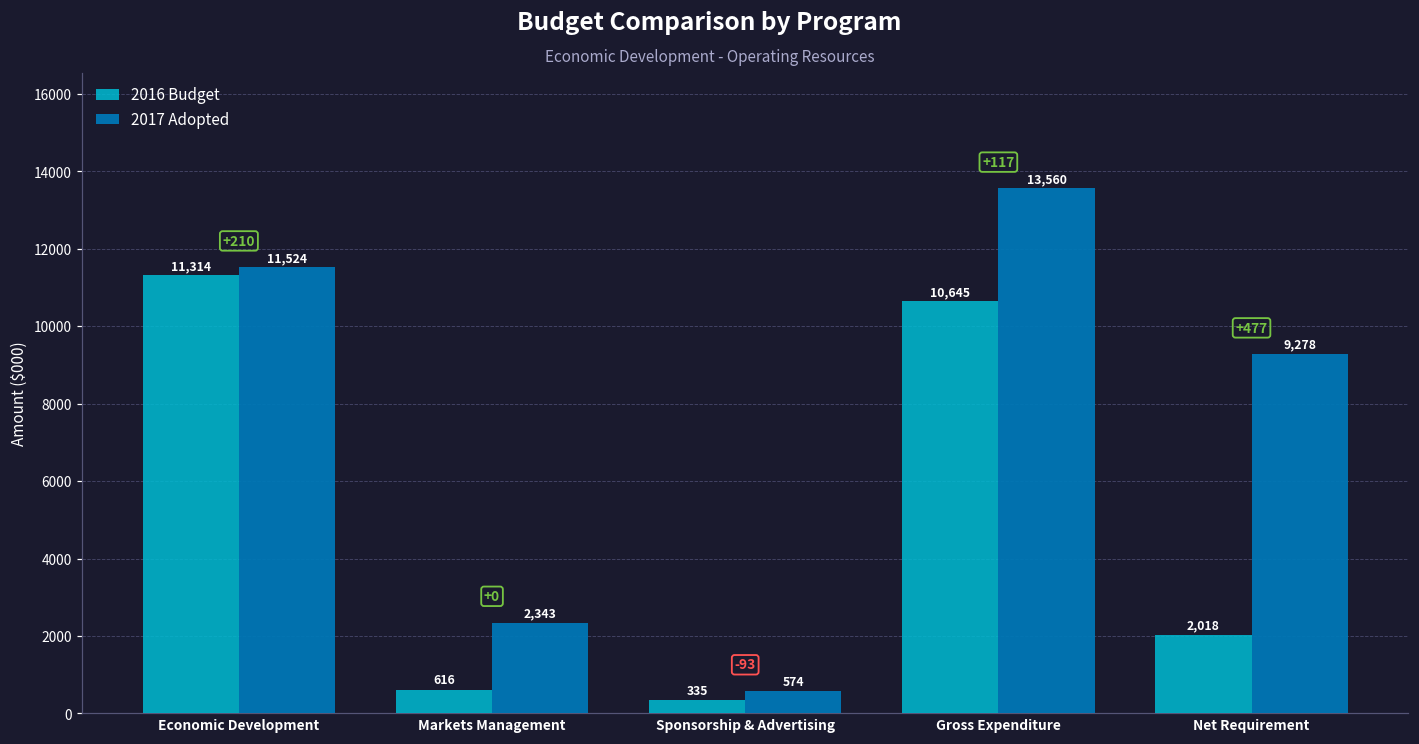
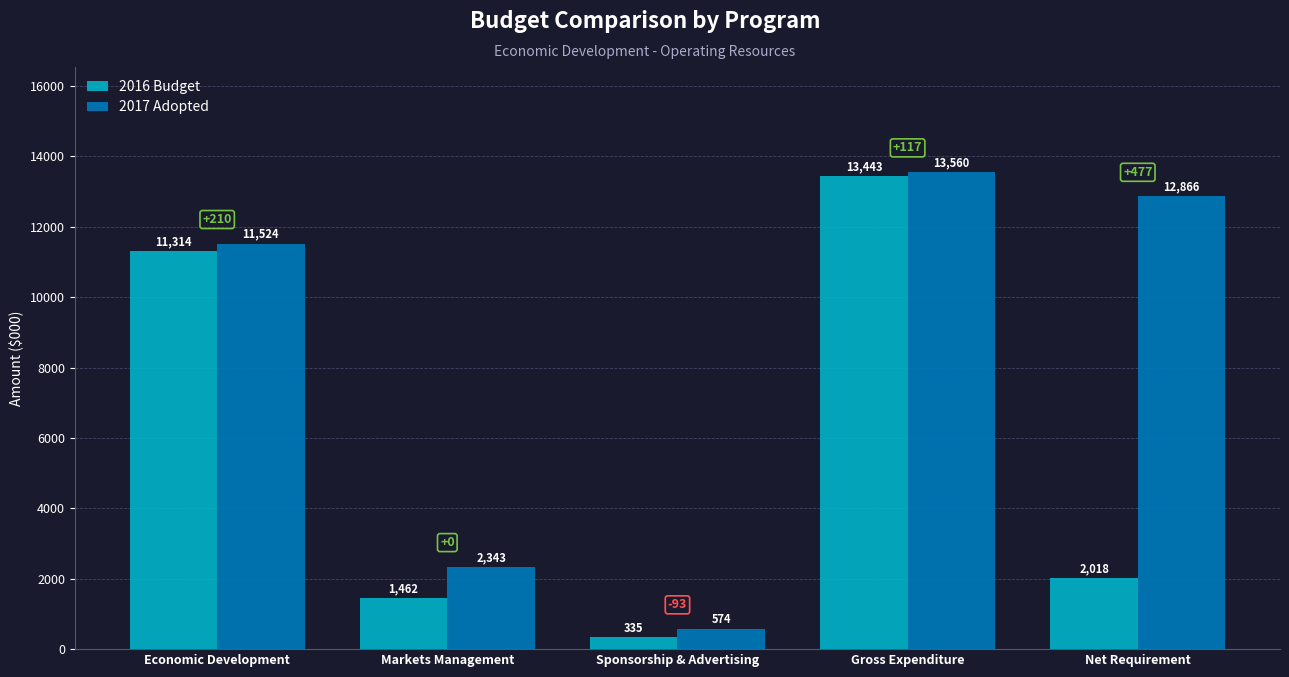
  {
    "2016 Budget": {
      "Economic Development": "11,314",
-     "Markets Management": "616",
+     "Markets Management": "1,462",
      "Sponsorship & Advertising": "335",
-     "Gross Expenditure": "10,645",
+     "Gross Expenditure": "13,443",
      "Net Requirement": "2,018"
    },
    "2017 Adopted": {
      "Economic Development": "11,524",
      "Markets Management": "2,343",
      "Sponsorship & Advertising": "574",
      "Gross Expenditure": "13,560",
-     "Net Requirement": "9,278"
+     "Net Requirement": "12,866"
    }
  }
